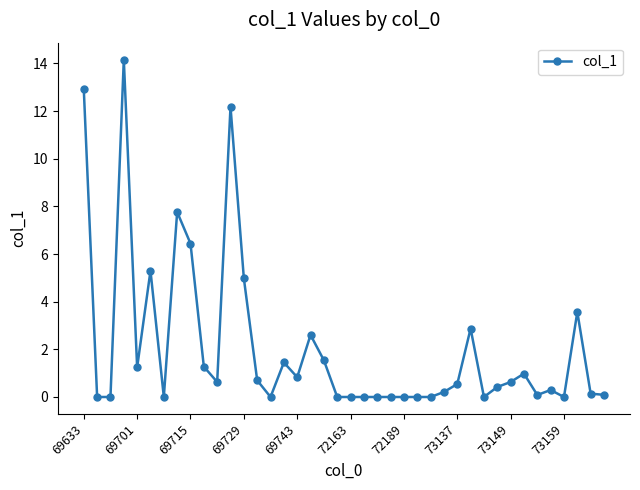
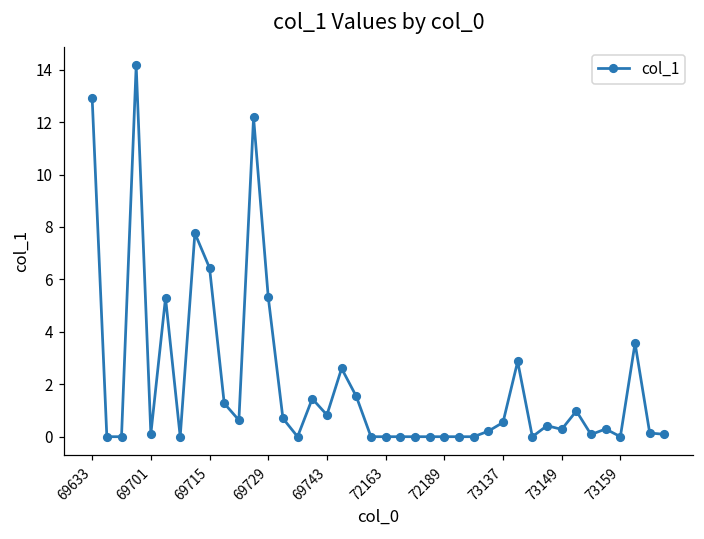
  {
    "69633": 12.9,
-   "69701": 1.2,
+   "69701": 0.1,
    "69715": 6.4,
-   "69729": 5.0,
+   "69729": 5.3,
    "69743": 0.8,
    "72163": 0.0,
    "72189": 0.0,
    "73137": 0.5,
-   "73149": 0.6,
+   "73149": 0.3,
    "73159": 0.0
  }
